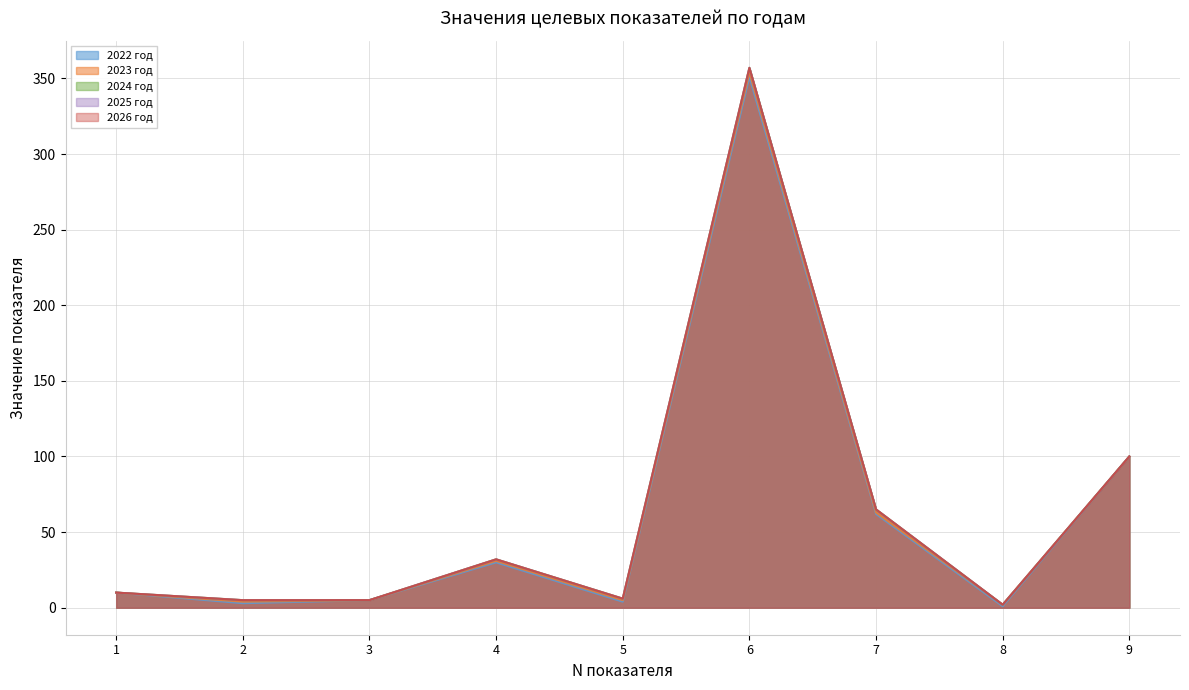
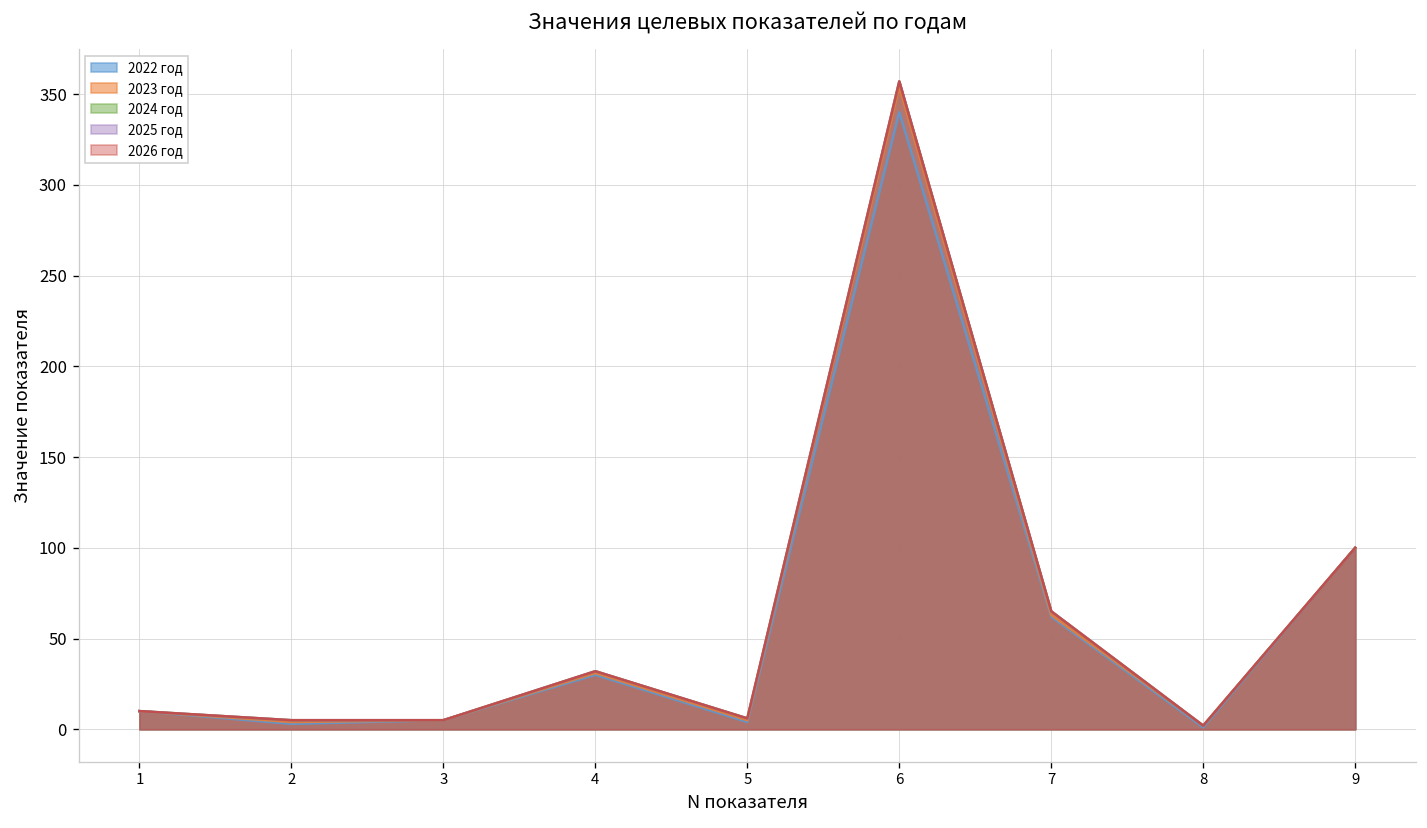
  {
    "2022 год": {
-     "6": 351
+     "6": 340
    }
  }
